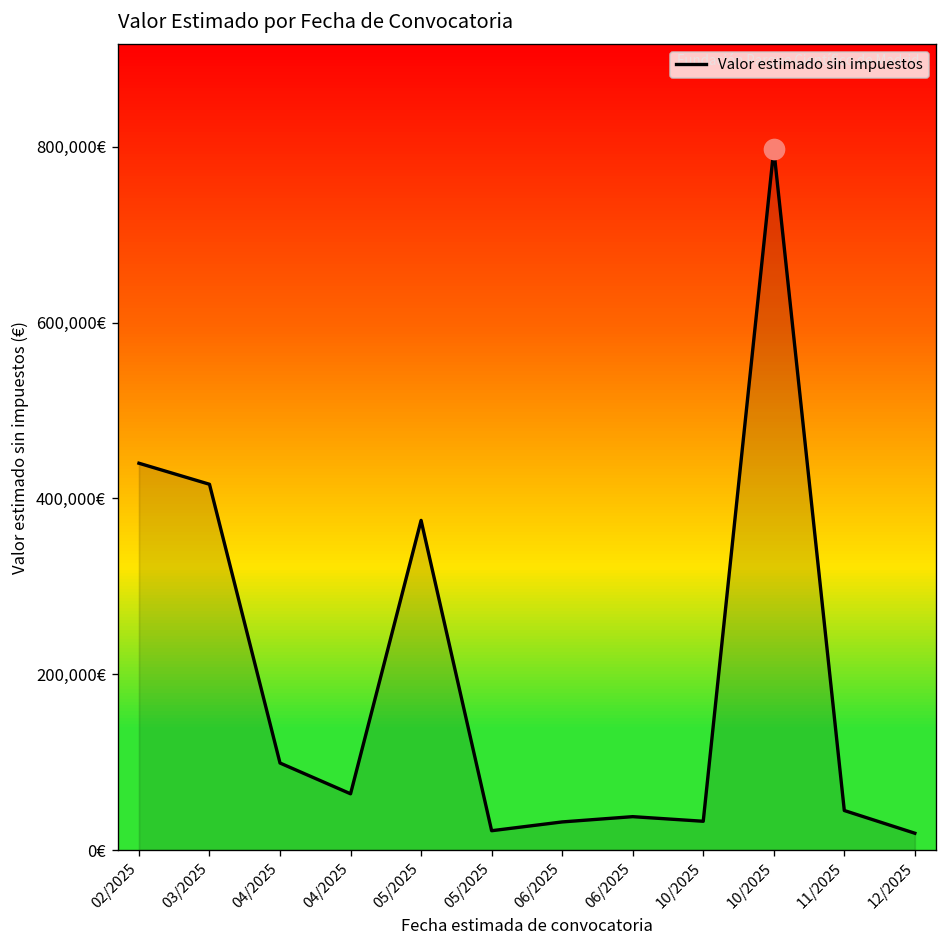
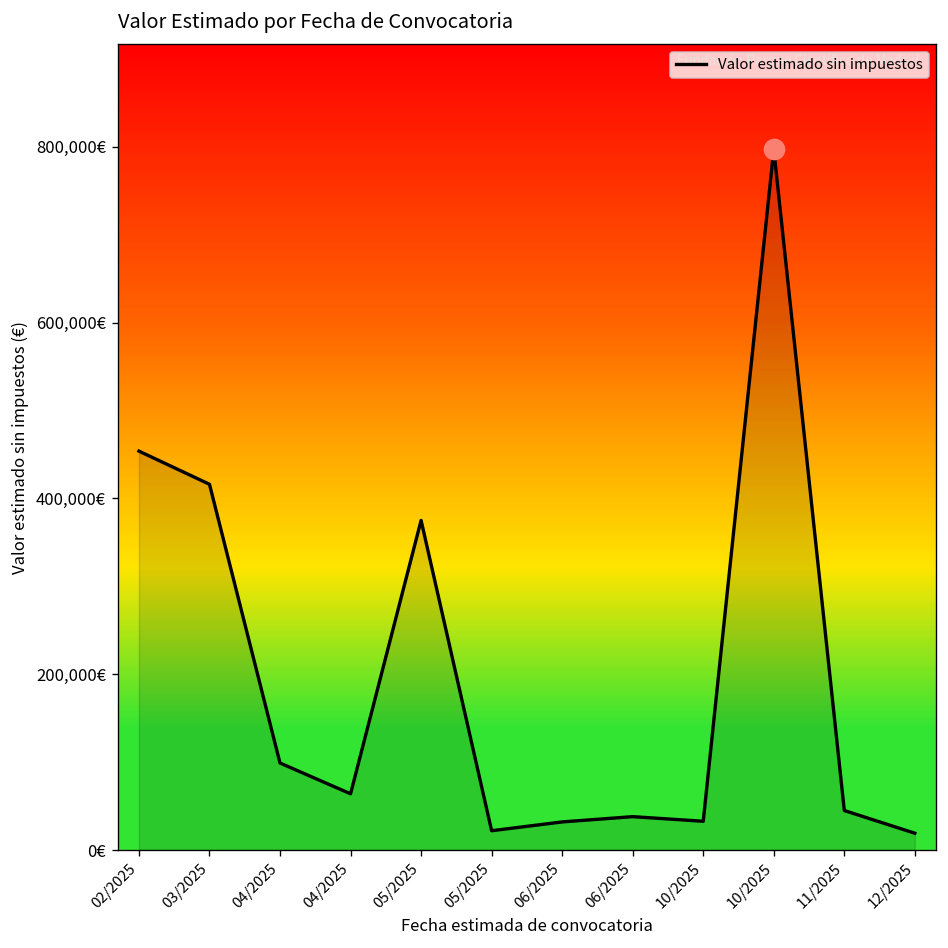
  {
    "Valor estimado sin impuestos": {
-     "02/2025": "440,000€",
+     "02/2025": "450,000€",
      "03/2025": "420,000€",
      "11/2025": "40,000€",
      "12/2025": "20,000€"
    }
  }
